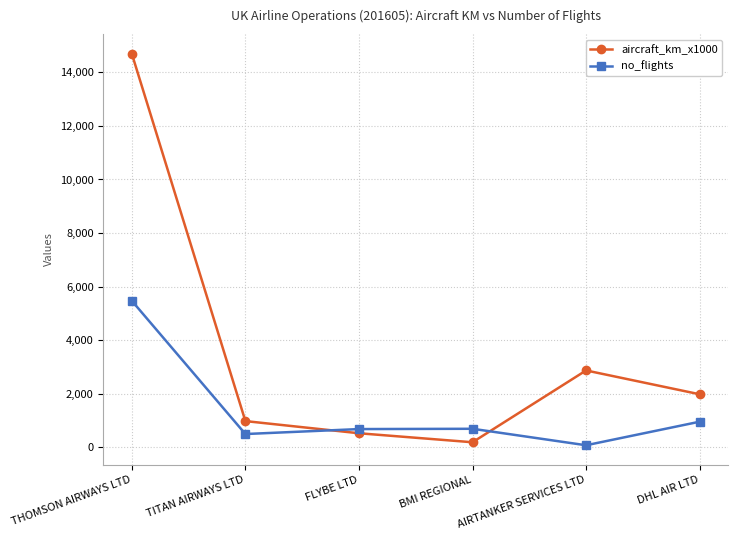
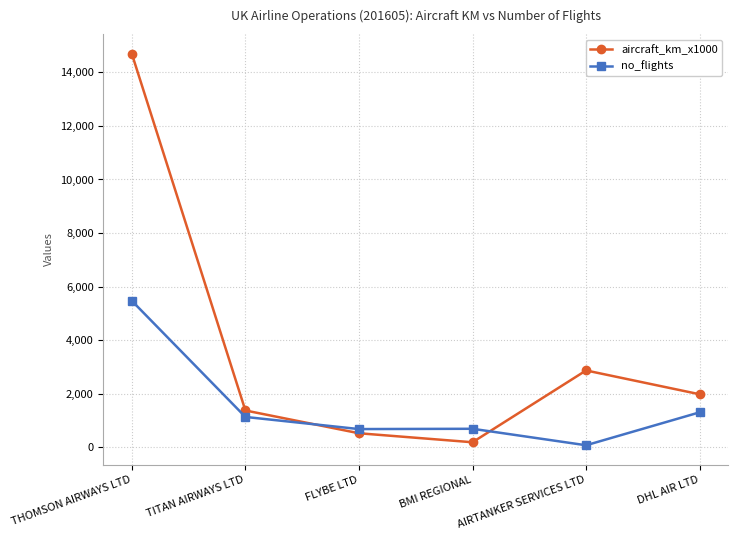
  {
    "aircraft_km_x1000": {
      "THOMSON AIRWAYS LTD": "14,700",
-     "TITAN AIRWAYS LTD": "1,000",
+     "TITAN AIRWAYS LTD": "1,400",
      "FLYBE LTD": "500",
      "BMI REGIONAL": "200",
      "AIRTANKER SERVICES LTD": "2,900",
      "DHL AIR LTD": "2,000"
    },
    "no_flights": {
      "THOMSON AIRWAYS LTD": "5,500",
-     "TITAN AIRWAYS LTD": "500",
+     "TITAN AIRWAYS LTD": "1,100",
      "FLYBE LTD": "700",
      "BMI REGIONAL": "700",
      "AIRTANKER SERVICES LTD": "100",
-     "DHL AIR LTD": "1,000"
+     "DHL AIR LTD": "1,300"
    }
  }
